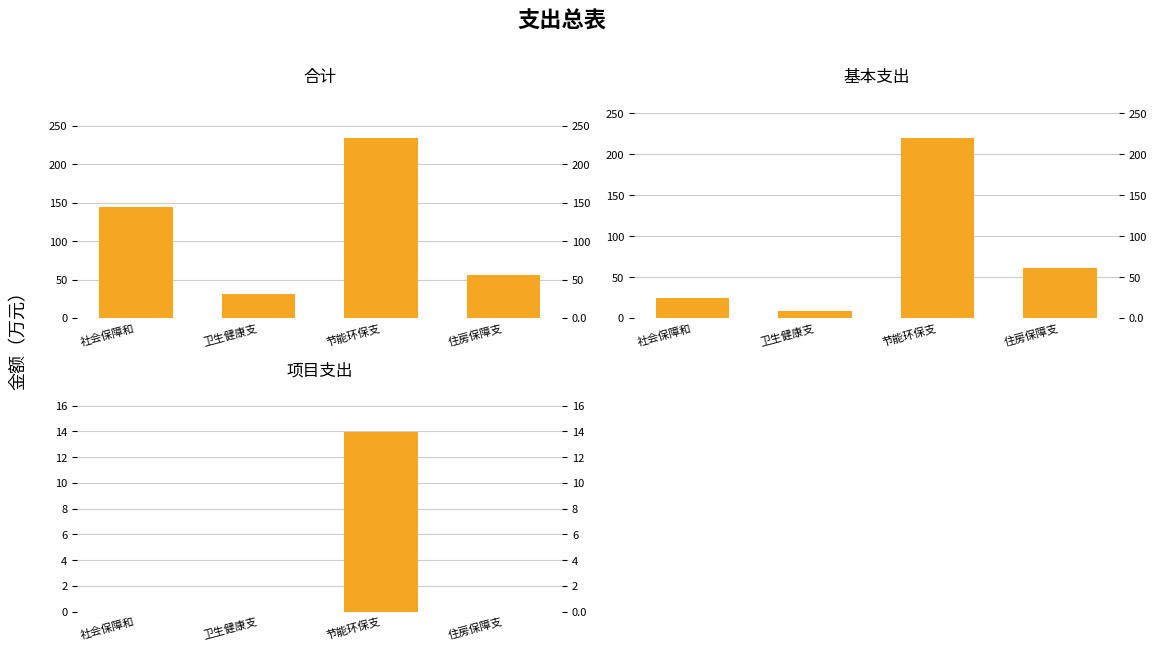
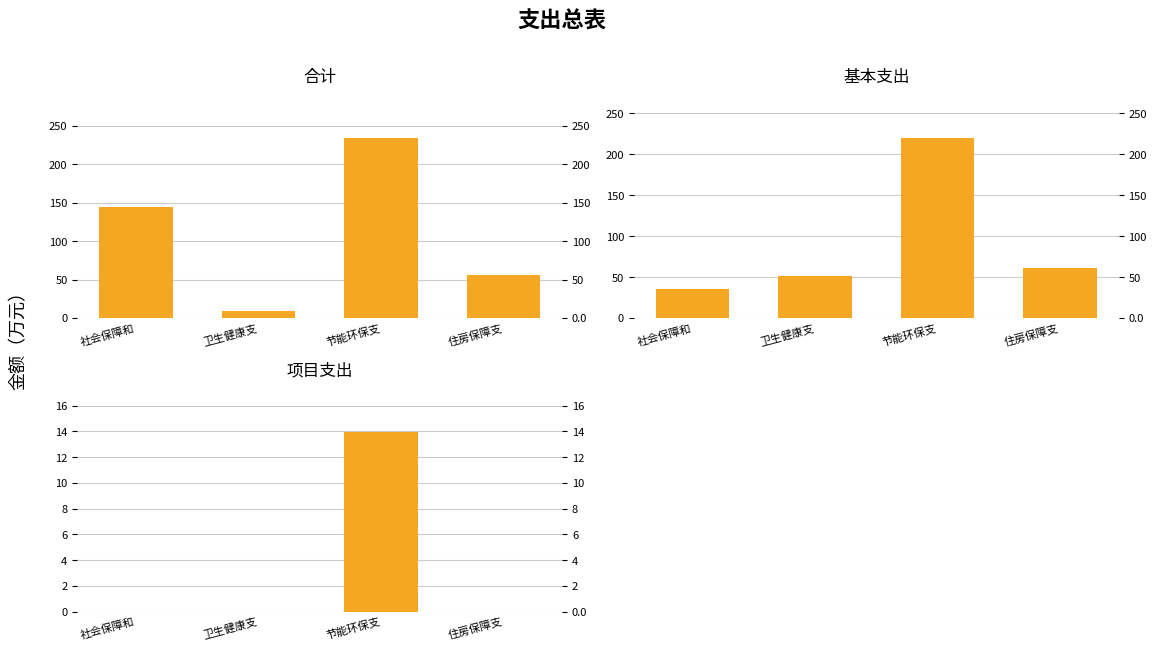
  {
    "合计": {
      "社会保障和": 140,
-     "卫生健康支": 30,
+     "卫生健康支": 10,
      "节能环保支": 230,
      "住房保障支": 60
    },
    "基本支出": {
-     "社会保障和": 20,
-     "卫生健康支": 10,
+     "社会保障和": 40,
+     "卫生健康支": 50,
      "节能环保支": 220,
      "住房保障支": 60
    },
    "项目支出": {
      "社会保障和": 0.0,
      "卫生健康支": 0.0,
      "节能环保支": 14.0,
      "住房保障支": 0.0
    }
  }
